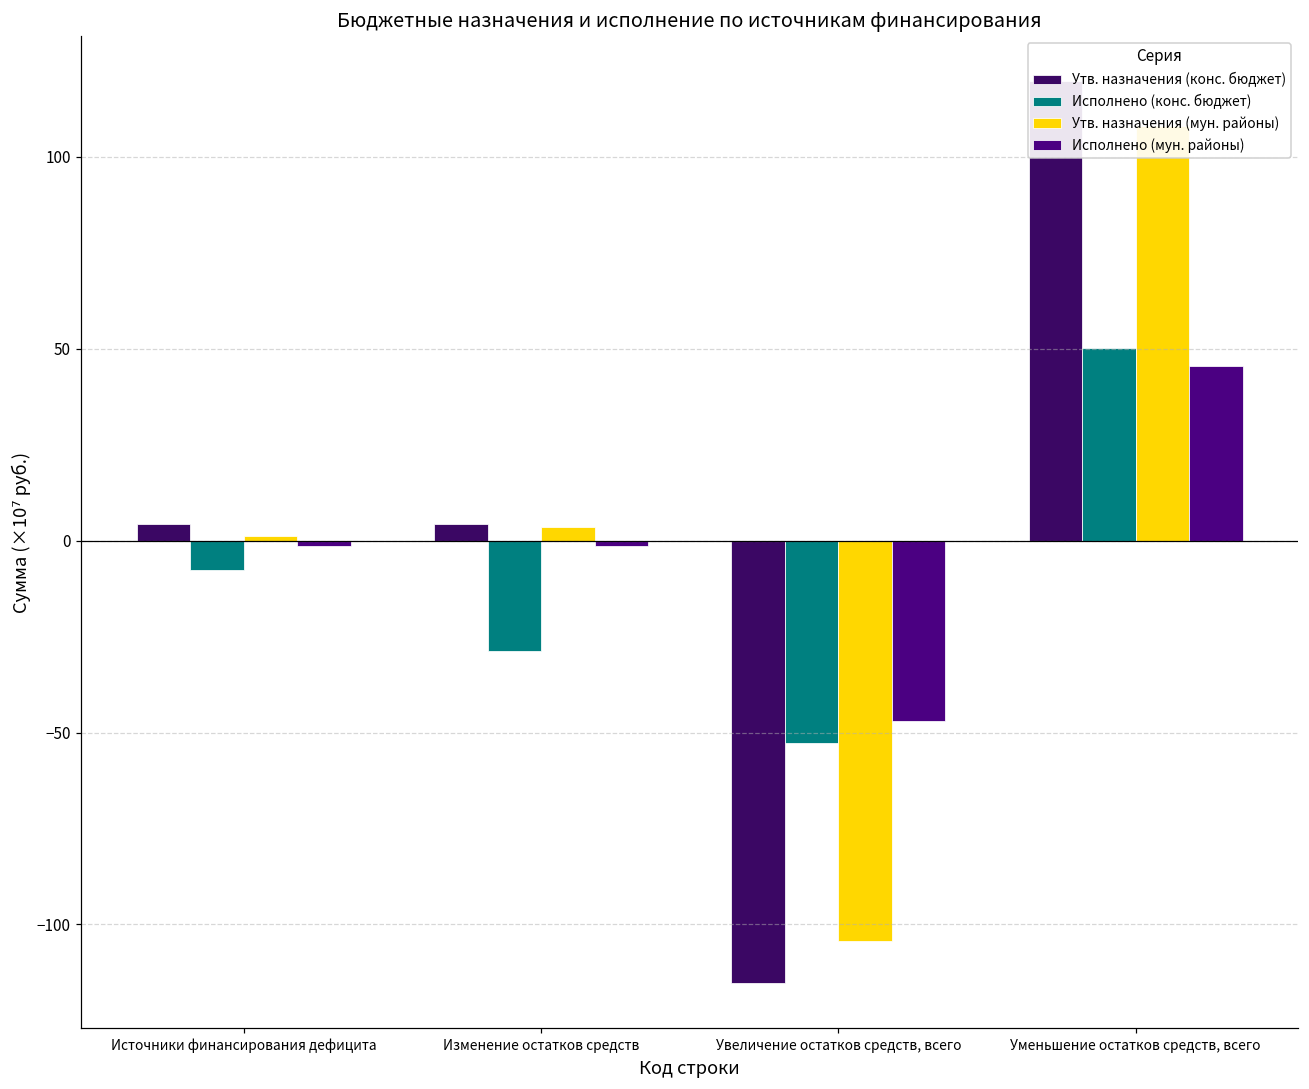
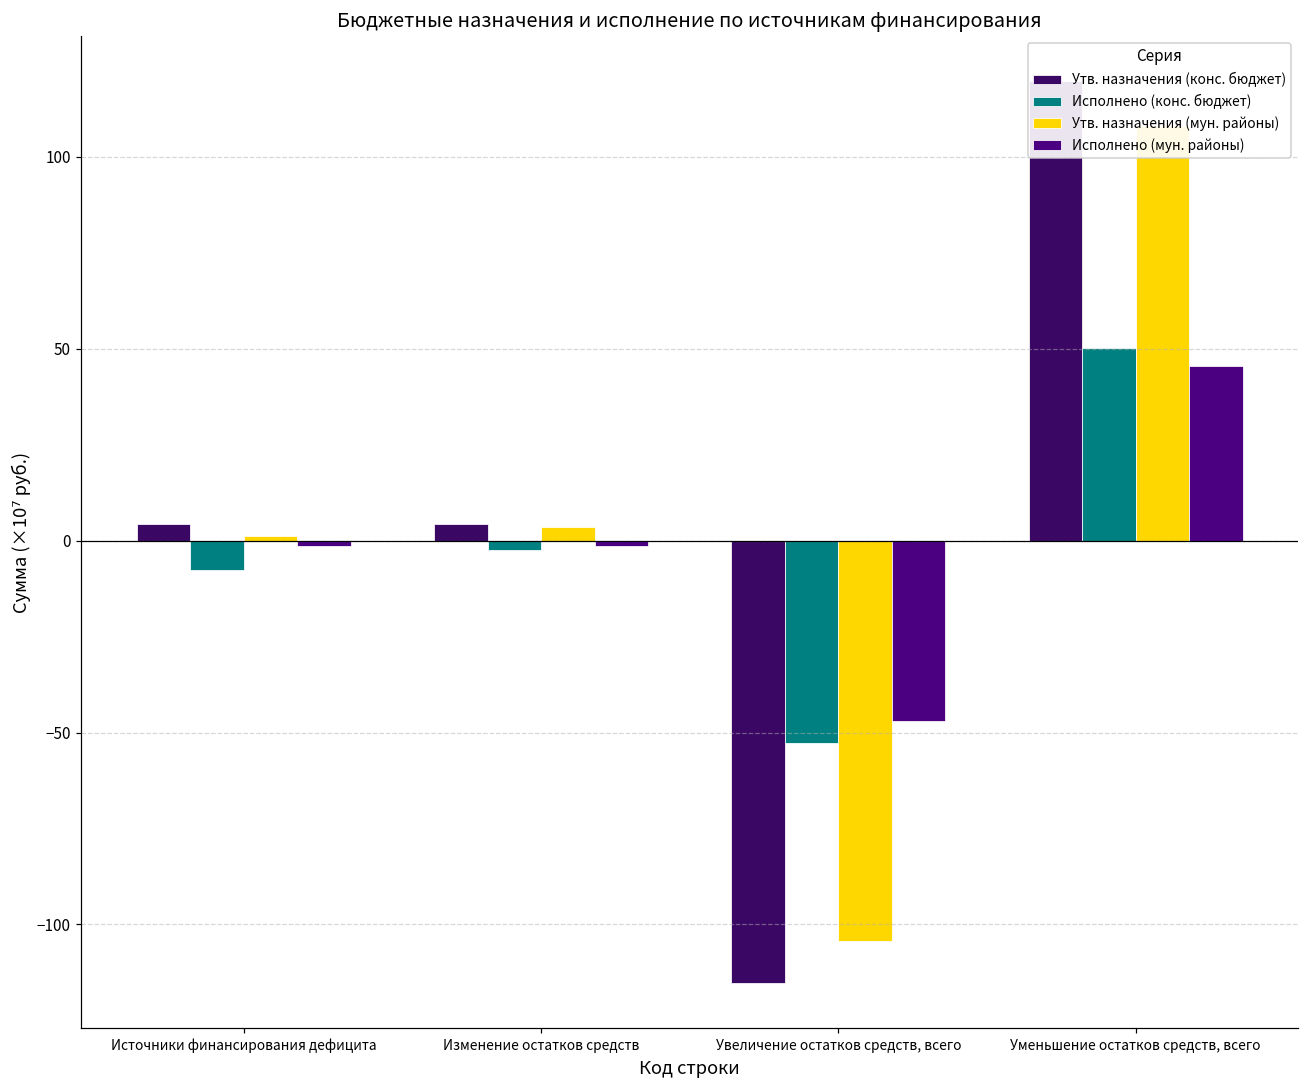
  {
    "Исполнено (конс. бюджет)": {
      "Источники финансирования дефицита": -8,
-     "Изменение остатков средств": -29,
+     "Изменение остатков средств": -2,
      "Увеличение остатков средств, всего": -53,
      "Уменьшение остатков средств, всего": 50
    },
    "Утв. назначения (мун. районы)": {
      "Источники финансирования дефицита": 1,
      "Изменение остатков средств": 4,
      "Увеличение остатков средств, всего": -104
    }
  }
